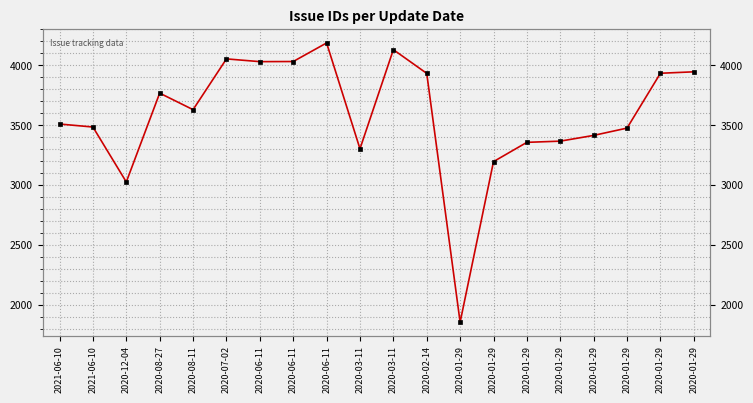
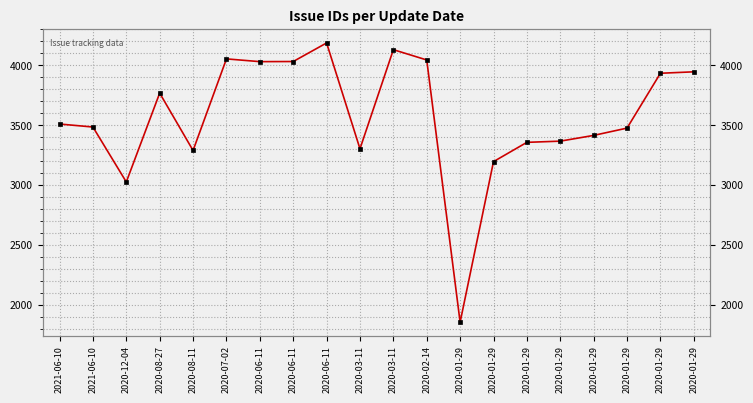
  {
    "2020-12-04": 3030,
    "2020-08-27": 3770,
-   "2020-08-11": 3630,
+   "2020-08-11": 3290,
    "2020-07-02": 4050,
-   "2020-02-14": 3930
+   "2020-02-14": 4050
  }
